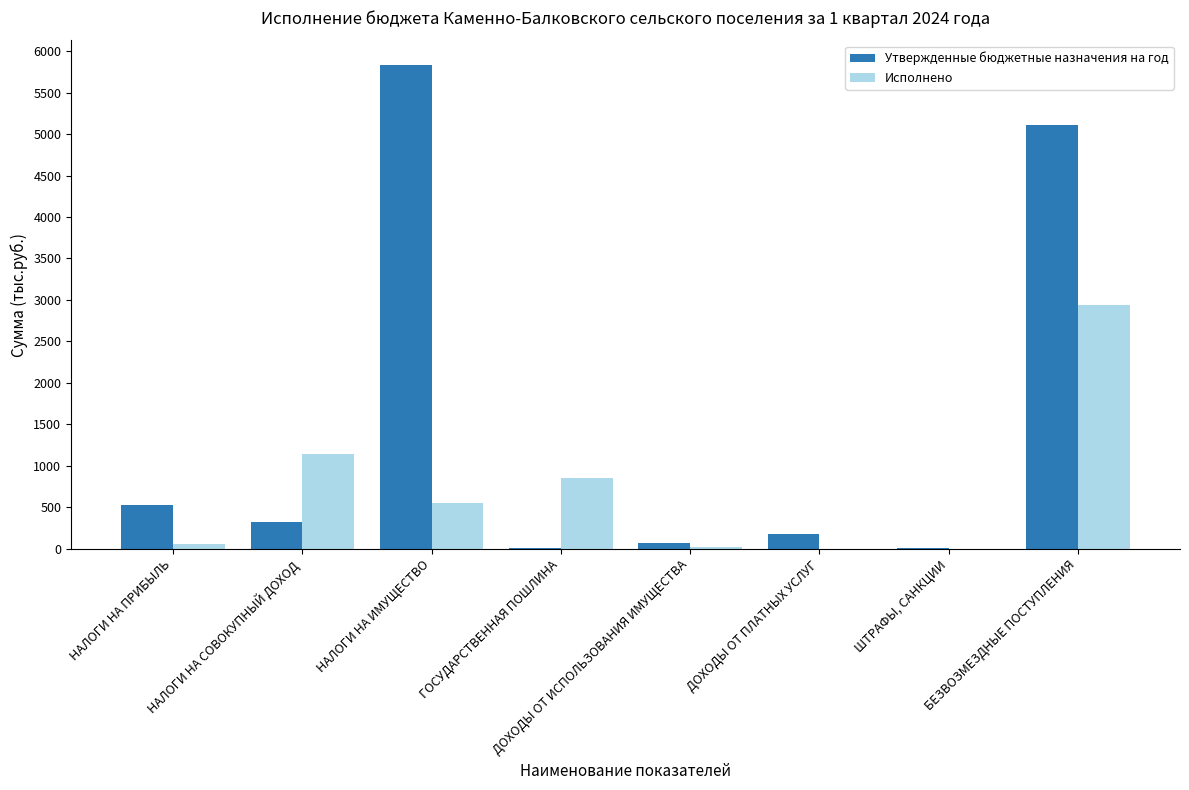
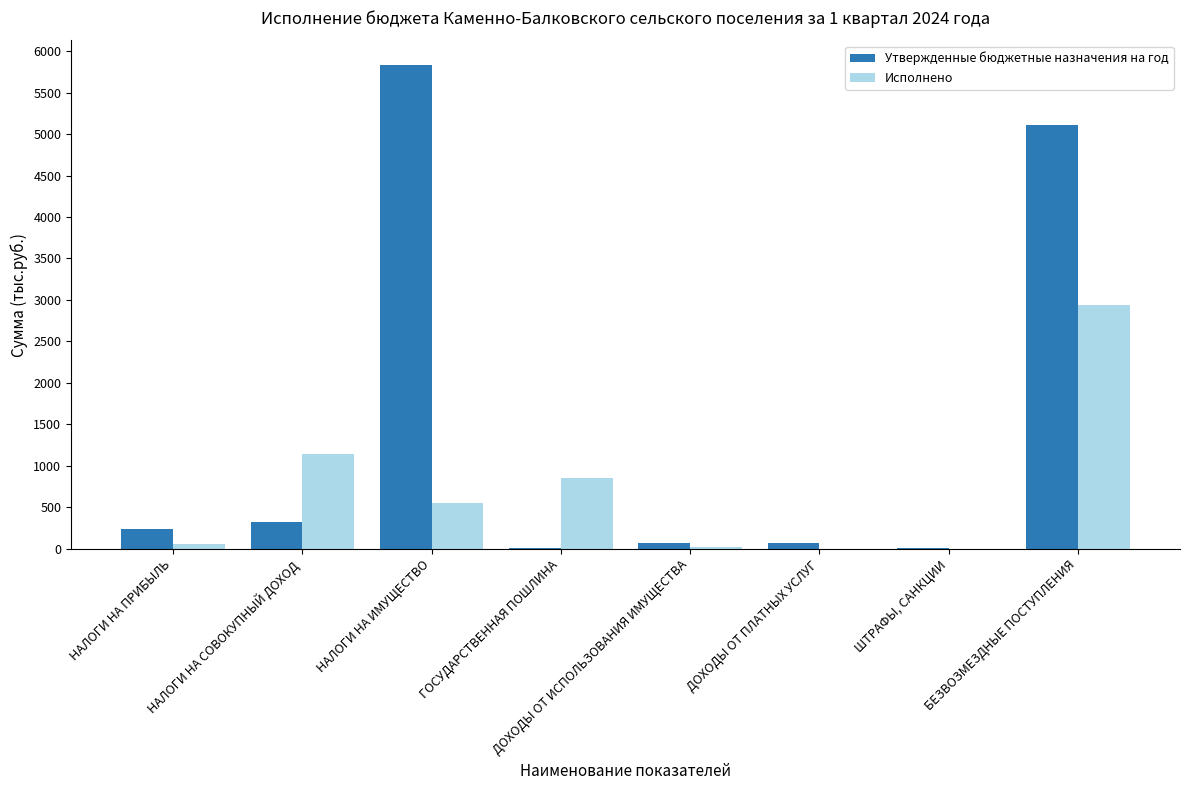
  {
    "Утвержденные бюджетные назначения на год": {
-     "НАЛОГИ НА ПРИБЫЛЬ": 500,
+     "НАЛОГИ НА ПРИБЫЛЬ": 200,
      "НАЛОГИ НА СОВОКУПНЫЙ ДОХОД": 300,
      "НАЛОГИ НА ИМУЩЕСТВО": 5800,
      "ДОХОДЫ ОТ ИСПОЛЬЗОВАНИЯ ИМУЩЕСТВА": 100,
-     "ДОХОДЫ ОТ ПЛАТНЫХ УСЛУГ": 200,
+     "ДОХОДЫ ОТ ПЛАТНЫХ УСЛУГ": 100,
      "БЕЗВОЗМЕЗДНЫЕ ПОСТУПЛЕНИЯ": 5100
    },
    "Исполнено": {
      "НАЛОГИ НА ПРИБЫЛЬ": 100,
      "НАЛОГИ НА СОВОКУПНЫЙ ДОХОД": 1100,
      "НАЛОГИ НА ИМУЩЕСТВО": 600,
      "ГОСУДАРСТВЕННАЯ ПОШЛИНА": 900,
      "ДОХОДЫ ОТ ПЛАТНЫХ УСЛУГ": 0,
      "ШТРАФЫ, САНКЦИИ": 0,
      "БЕЗВОЗМЕЗДНЫЕ ПОСТУПЛЕНИЯ": 2900
    }
  }
